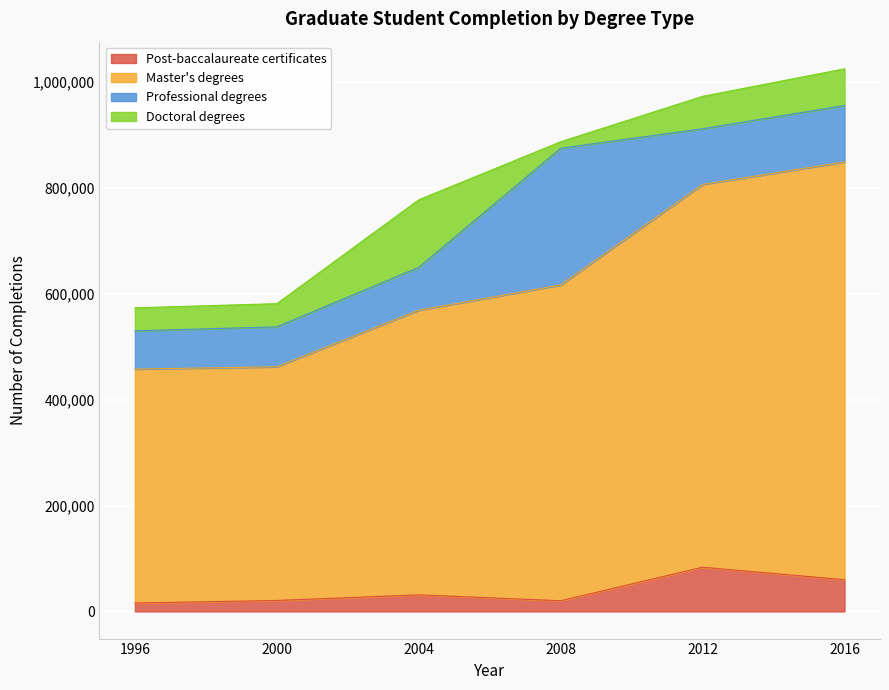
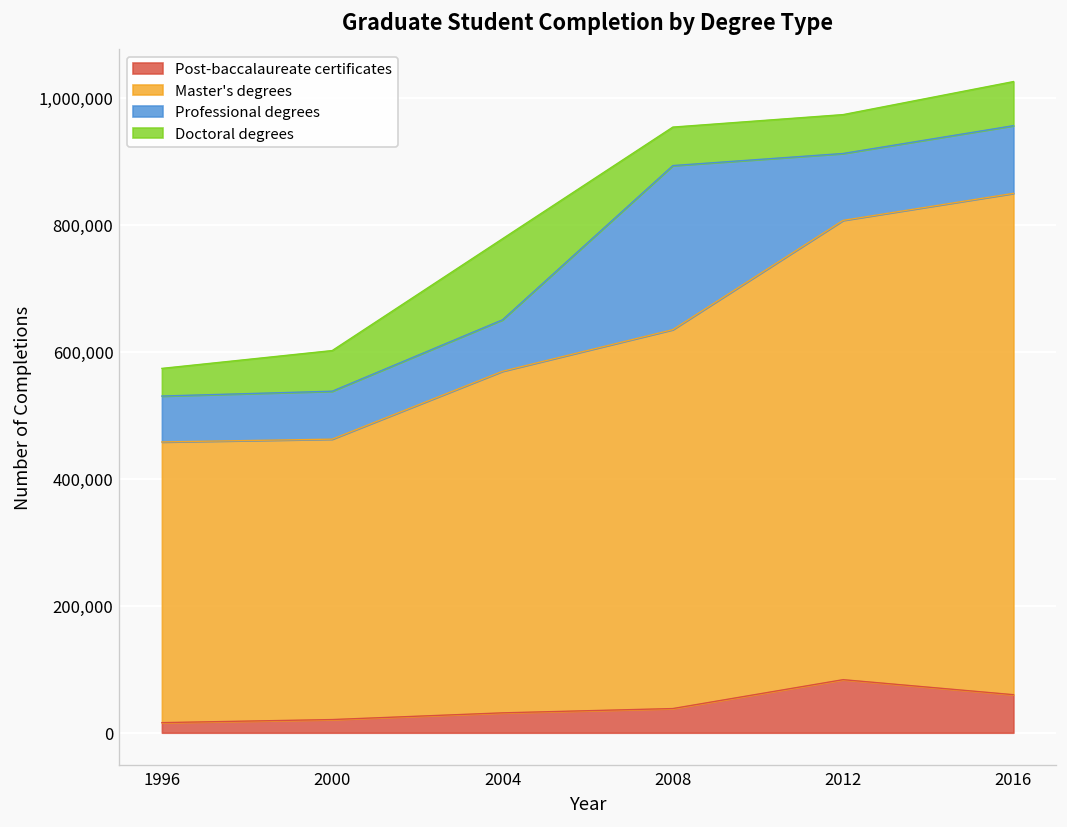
  {
    "Post-baccalaureate certificates": {
      "1996": "20,000",
      "2000": "20,000",
      "2004": "30,000",
-     "2008": "20,000",
+     "2008": "40,000",
      "2012": "80,000",
      "2016": "60,000"
    },
    "Master's degrees": {
      "1996": "440,000",
      "2000": "440,000",
      "2004": "540,000",
      "2008": "600,000",
      "2012": "720,000",
      "2016": "790,000"
    },
    "Professional degrees": {
      "1996": "70,000",
      "2000": "80,000",
      "2004": "80,000",
      "2008": "260,000",
      "2012": "110,000",
      "2016": "110,000"
    },
    "Doctoral degrees": {
      "1996": "40,000",
-     "2000": "40,000",
+     "2000": "60,000",
      "2004": "130,000",
-     "2008": "10,000",
+     "2008": "60,000",
      "2012": "60,000",
      "2016": "70,000"
    }
  }
